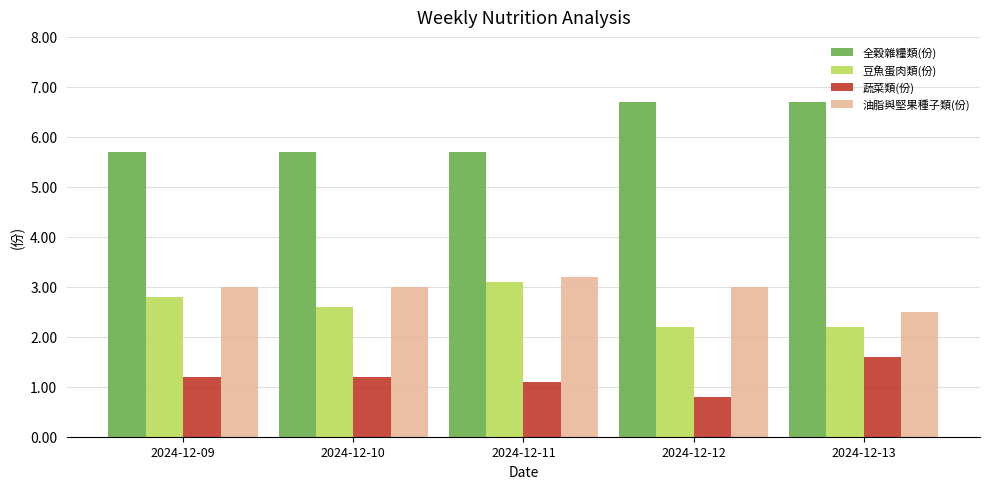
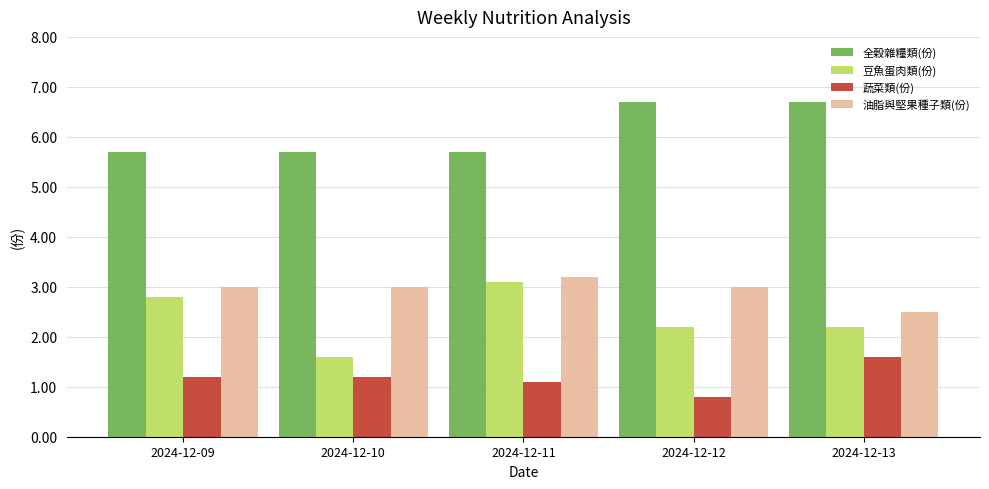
  {
    "全穀雜糧類(份)": {
      "2024-12-09": 5.7,
      "2024-12-10": 5.7,
      "2024-12-11": 5.7,
      "2024-12-12": 6.7,
      "2024-12-13": 6.7
    },
    "豆魚蛋肉類(份)": {
      "2024-12-09": 2.8,
-     "2024-12-10": 2.6,
+     "2024-12-10": 1.6,
      "2024-12-11": 3.1,
      "2024-12-12": 2.2,
      "2024-12-13": 2.2
    },
    "蔬菜類(份)": {
      "2024-12-09": 1.2,
      "2024-12-10": 1.2,
      "2024-12-11": 1.1,
      "2024-12-12": 0.8,
      "2024-12-13": 1.6
    },
    "油脂與堅果種子類(份)": {
      "2024-12-09": 3.0,
      "2024-12-10": 3.0,
      "2024-12-11": 3.2,
      "2024-12-12": 3.0,
      "2024-12-13": 2.5
    }
  }
